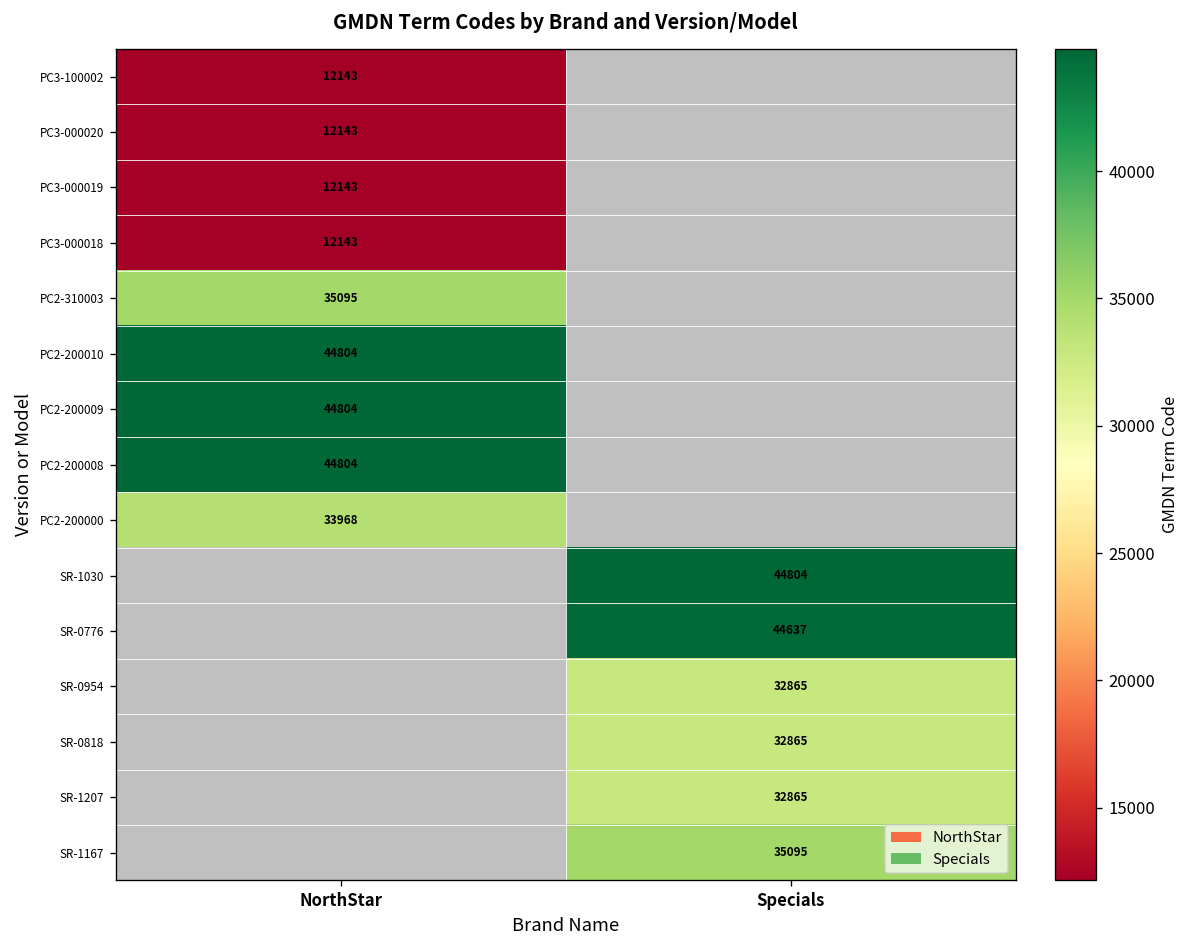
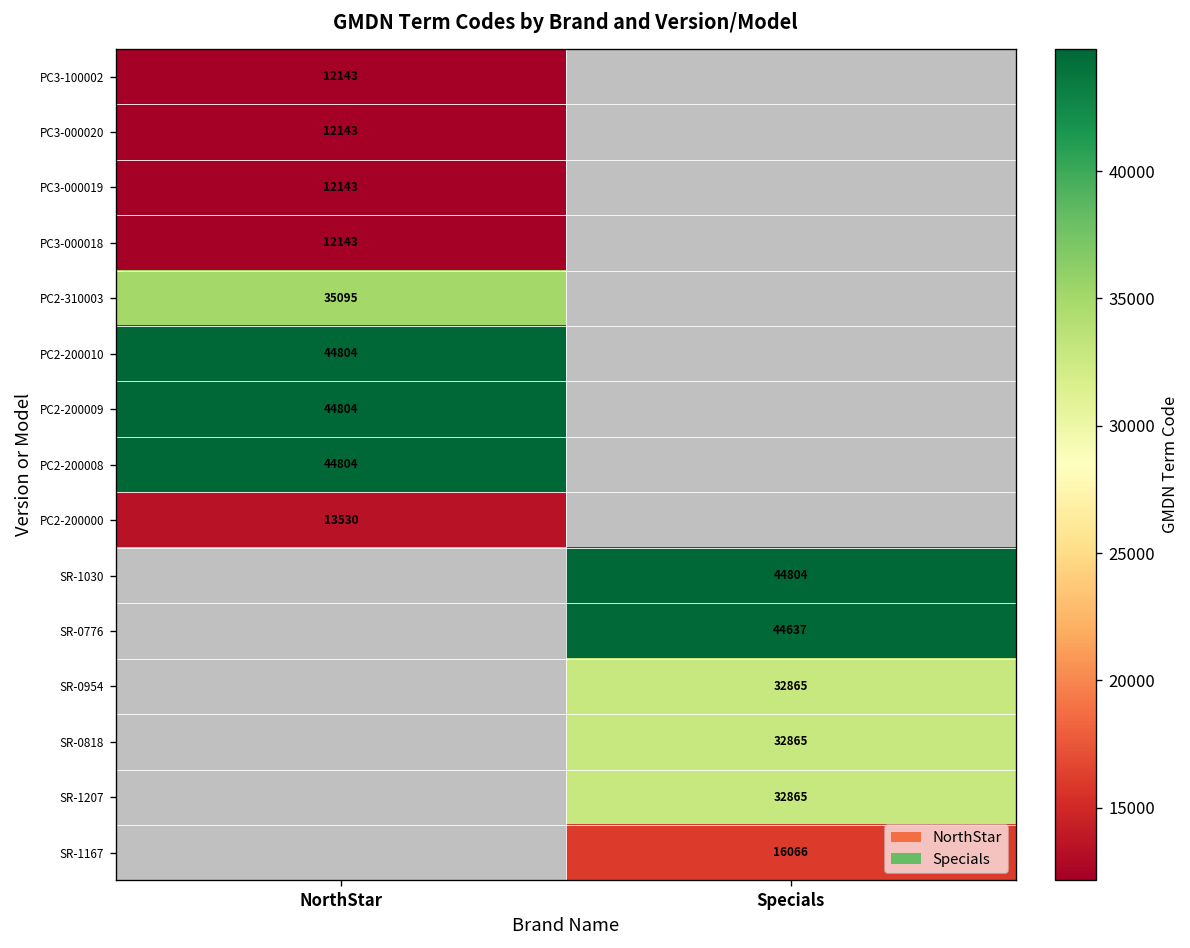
  {
    "PC3-100002": {
      "NorthStar": 12143
    },
    "PC3-000020": {
      "NorthStar": 12143
    },
    "PC3-000019": {
      "NorthStar": 12143
    },
    "PC3-000018": {
      "NorthStar": 12143
    },
    "PC2-310003": {
      "NorthStar": 35095
    },
    "PC2-200010": {
      "NorthStar": 44804
    },
    "PC2-200009": {
      "NorthStar": 44804
    },
    "PC2-200008": {
      "NorthStar": 44804
    },
    "PC2-200000": {
-     "NorthStar": 33968
+     "NorthStar": 13530
    },
    "SR-1030": {
      "Specials": 44804
    },
    "SR-0776": {
      "Specials": 44637
    },
    "SR-0954": {
      "Specials": 32865
    },
    "SR-0818": {
      "Specials": 32865
    },
    "SR-1207": {
      "Specials": 32865
    },
    "SR-1167": {
-     "Specials": 35095
+     "Specials": 16066
    }
  }
